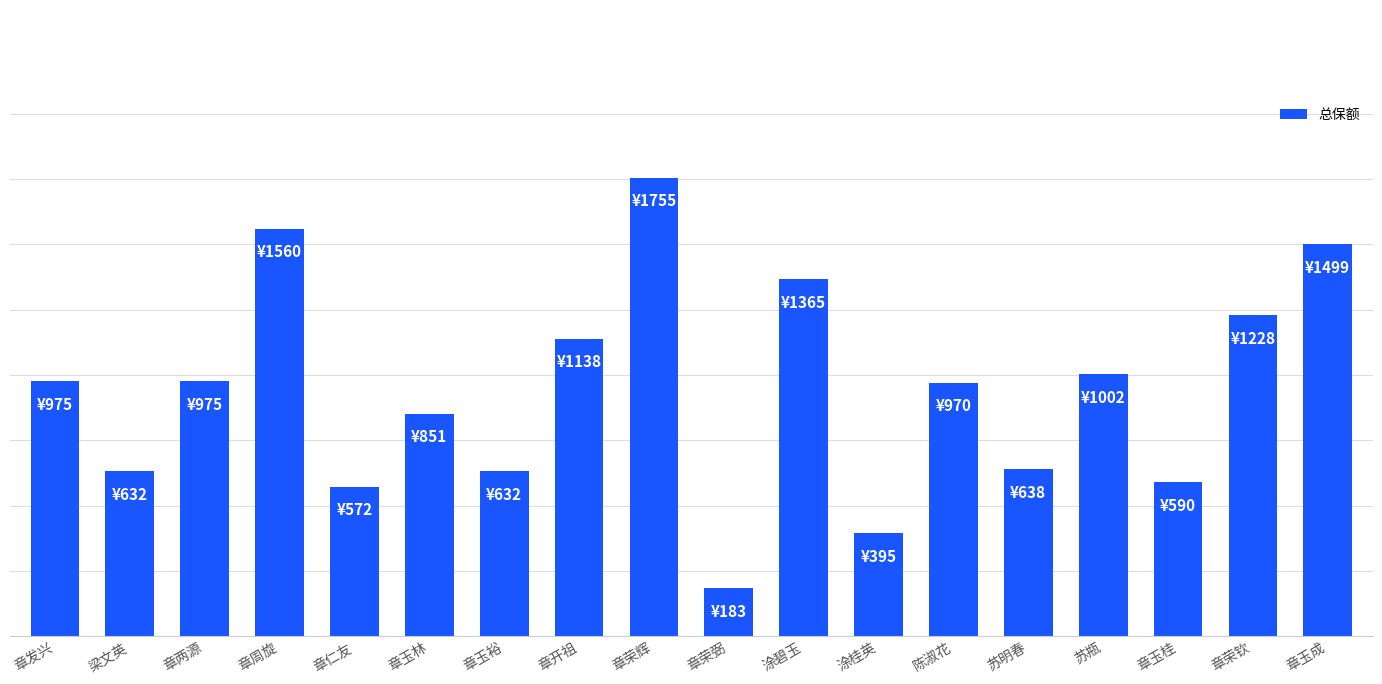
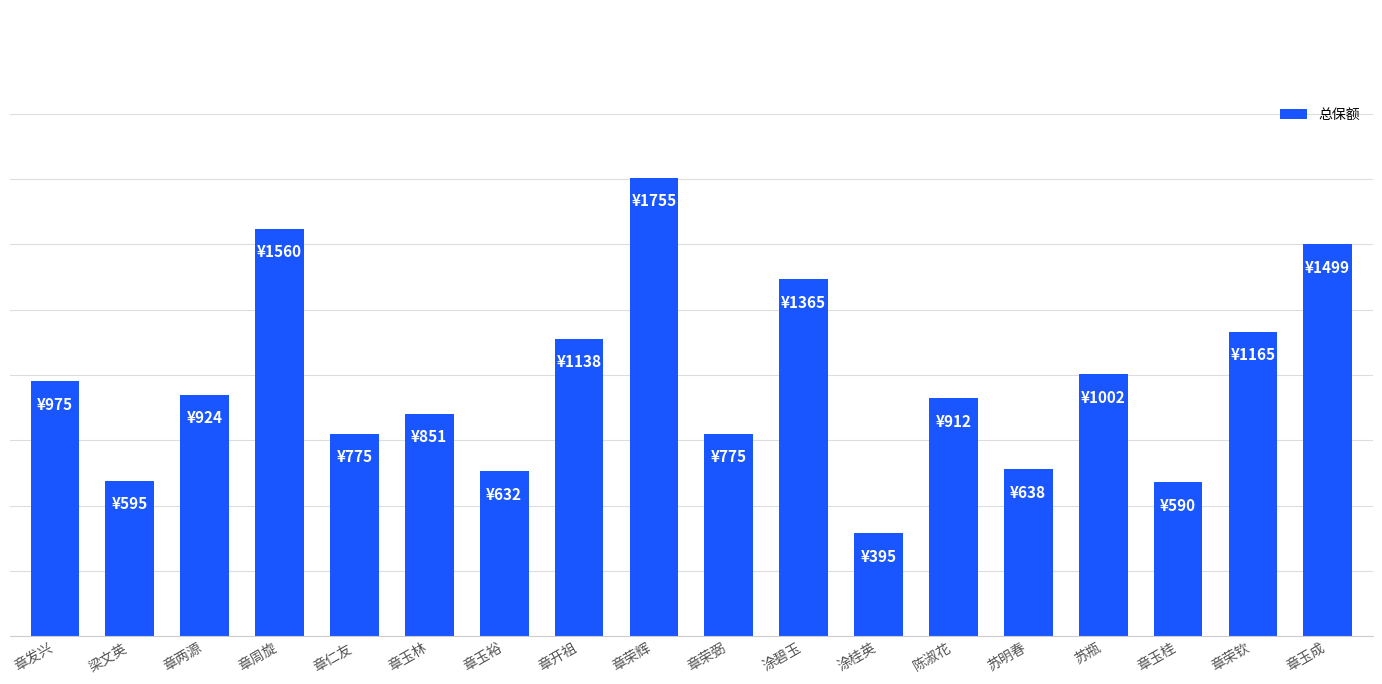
  {
    "章发兴": "¥975",
-   "梁文英": "¥632",
-   "章两源": "¥975",
+   "梁文英": "¥595",
+   "章两源": "¥924",
    "章周旋": "¥1560",
-   "章仁友": "¥572",
+   "章仁友": "¥775",
    "章玉林": "¥851",
    "章玉裕": "¥632",
    "章开祖": "¥1138",
    "章荣辉": "¥1755",
-   "章荣弼": "¥183",
+   "章荣弼": "¥775",
    "涂碧玉": "¥1365",
    "涂桂英": "¥395",
-   "陈淑花": "¥970",
+   "陈淑花": "¥912",
    "苏明春": "¥638",
    "苏瓶": "¥1002",
    "章玉桂": "¥590",
-   "章荣钦": "¥1228",
+   "章荣钦": "¥1165",
    "章玉成": "¥1499"
  }
